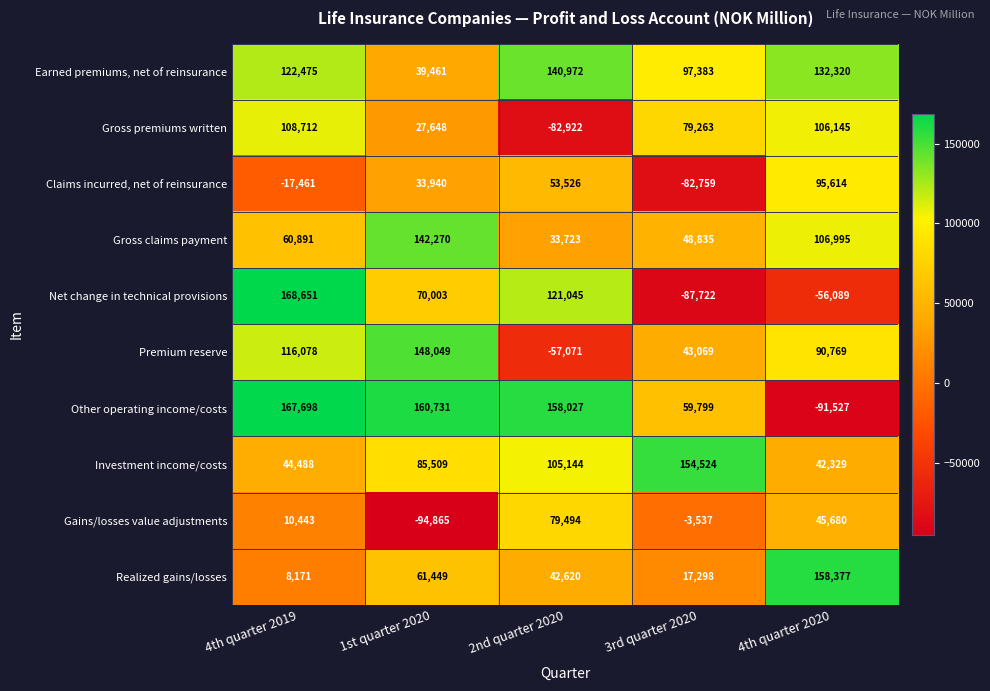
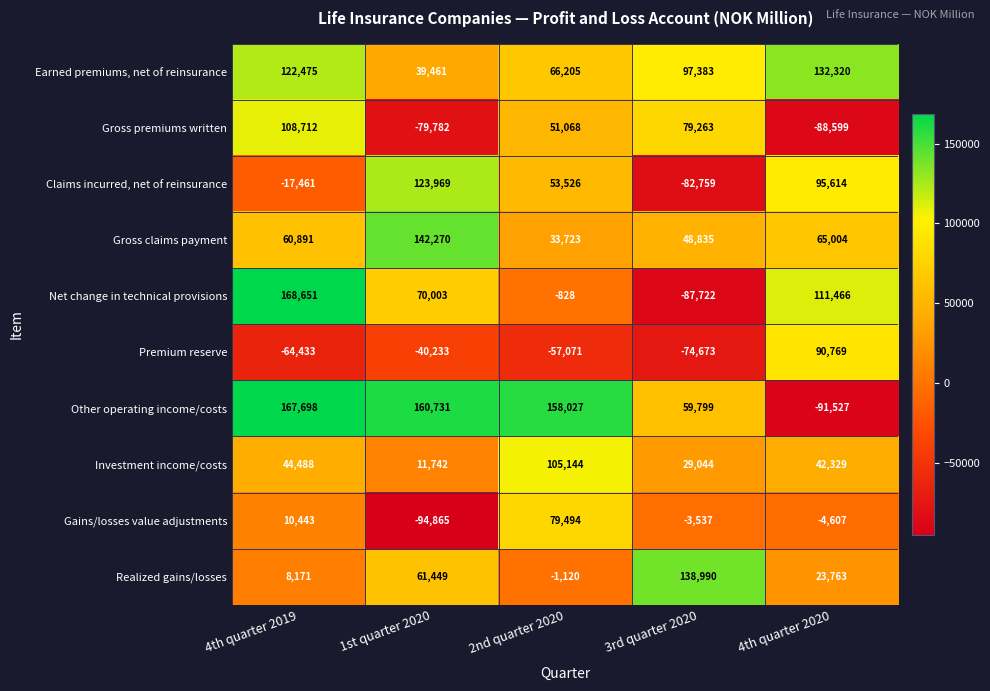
  {
    "Earned premiums, net of reinsurance": {
      "4th quarter 2019": "122,475",
      "1st quarter 2020": "39,461",
-     "2nd quarter 2020": "140,972",
+     "2nd quarter 2020": "66,205",
      "3rd quarter 2020": "97,383",
      "4th quarter 2020": "132,320"
    },
    "Gross premiums written": {
      "4th quarter 2019": "108,712",
-     "1st quarter 2020": "27,648",
-     "2nd quarter 2020": "-82,922",
+     "1st quarter 2020": "-79,782",
+     "2nd quarter 2020": "51,068",
      "3rd quarter 2020": "79,263",
-     "4th quarter 2020": "106,145"
+     "4th quarter 2020": "-88,599"
    },
    "Claims incurred, net of reinsurance": {
      "4th quarter 2019": "-17,461",
-     "1st quarter 2020": "33,940",
+     "1st quarter 2020": "123,969",
      "2nd quarter 2020": "53,526",
      "3rd quarter 2020": "-82,759",
      "4th quarter 2020": "95,614"
    },
    "Gross claims payment": {
      "4th quarter 2019": "60,891",
      "1st quarter 2020": "142,270",
      "2nd quarter 2020": "33,723",
      "3rd quarter 2020": "48,835",
-     "4th quarter 2020": "106,995"
+     "4th quarter 2020": "65,004"
    },
    "Net change in technical provisions": {
      "4th quarter 2019": "168,651",
      "1st quarter 2020": "70,003",
-     "2nd quarter 2020": "121,045",
+     "2nd quarter 2020": "-828",
      "3rd quarter 2020": "-87,722",
-     "4th quarter 2020": "-56,089"
+     "4th quarter 2020": "111,466"
    },
    "Premium reserve": {
-     "4th quarter 2019": "116,078",
-     "1st quarter 2020": "148,049",
+     "4th quarter 2019": "-64,433",
+     "1st quarter 2020": "-40,233",
      "2nd quarter 2020": "-57,071",
-     "3rd quarter 2020": "43,069",
+     "3rd quarter 2020": "-74,673",
      "4th quarter 2020": "90,769"
    },
    "Other operating income/costs": {
      "4th quarter 2019": "167,698",
      "1st quarter 2020": "160,731",
      "2nd quarter 2020": "158,027",
      "3rd quarter 2020": "59,799",
      "4th quarter 2020": "-91,527"
    },
    "Investment income/costs": {
      "4th quarter 2019": "44,488",
-     "1st quarter 2020": "85,509",
+     "1st quarter 2020": "11,742",
      "2nd quarter 2020": "105,144",
-     "3rd quarter 2020": "154,524",
+     "3rd quarter 2020": "29,044",
      "4th quarter 2020": "42,329"
    },
    "Gains/losses value adjustments": {
      "4th quarter 2019": "10,443",
      "1st quarter 2020": "-94,865",
      "2nd quarter 2020": "79,494",
      "3rd quarter 2020": "-3,537",
-     "4th quarter 2020": "45,680"
+     "4th quarter 2020": "-4,607"
    },
    "Realized gains/losses": {
      "4th quarter 2019": "8,171",
      "1st quarter 2020": "61,449",
-     "2nd quarter 2020": "42,620",
-     "3rd quarter 2020": "17,298",
-     "4th quarter 2020": "158,377"
+     "2nd quarter 2020": "-1,120",
+     "3rd quarter 2020": "138,990",
+     "4th quarter 2020": "23,763"
    }
  }
